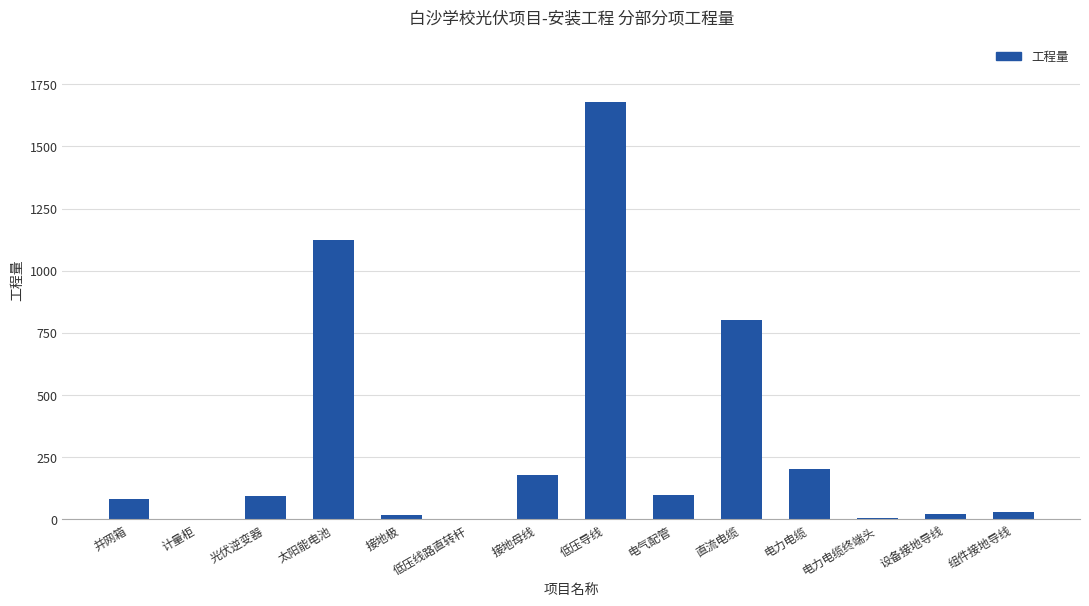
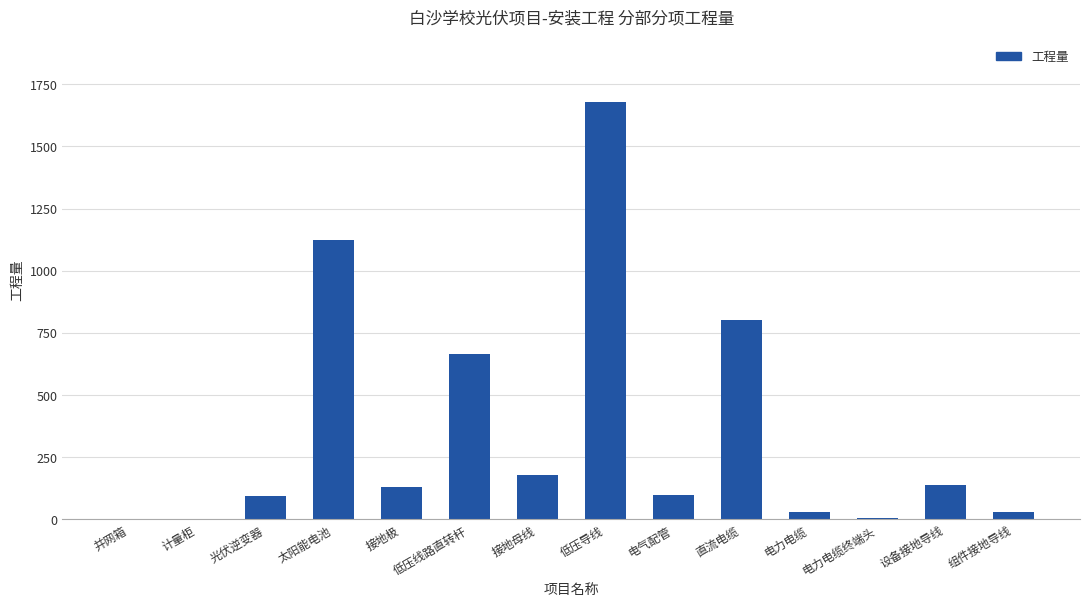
  {
-   "并网箱": 80,
+   "并网箱": 0,
    "光伏逆变器": 90,
    "太阳能电池": 1130,
-   "接地极": 20,
-   "低压线路直转杆": 0,
+   "接地极": 130,
+   "低压线路直转杆": 670,
    "接地母线": 180,
    "低压导线": 1680,
    "电气配管": 100,
    "直流电缆": 800,
-   "电力电缆": 200,
-   "设备接地导线": 20,
+   "电力电缆": 30,
+   "设备接地导线": 140,
    "组件接地导线": 30
  }
